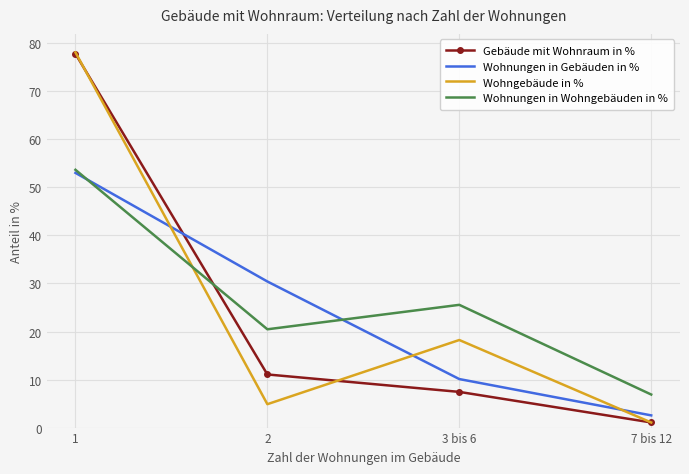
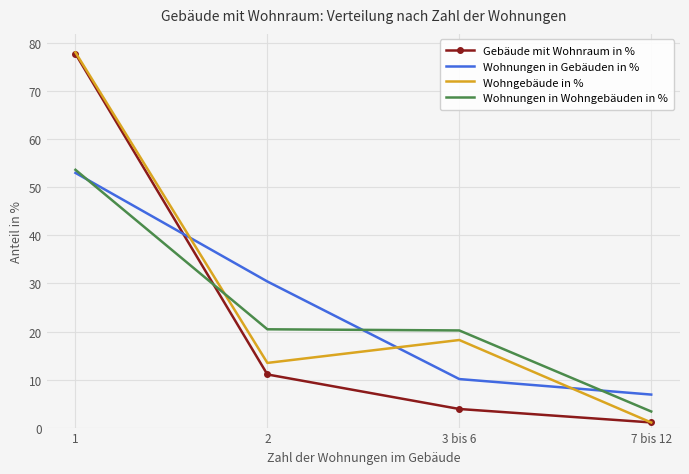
  {
    "Gebäude mit Wohnraum in %": {
      "2": 11,
-     "3 bis 6": 7
+     "3 bis 6": 4
    },
    "Wohnungen in Gebäuden in %": {
      "1": 53,
      "2": 30,
      "3 bis 6": 10,
-     "7 bis 12": 3
+     "7 bis 12": 7
    },
    "Wohngebäude in %": {
-     "2": 5,
+     "2": 13,
      "3 bis 6": 18
    },
    "Wohnungen in Wohngebäuden in %": {
      "1": 54,
      "2": 20,
-     "3 bis 6": 26,
-     "7 bis 12": 7
+     "3 bis 6": 20,
+     "7 bis 12": 3
    }
  }
